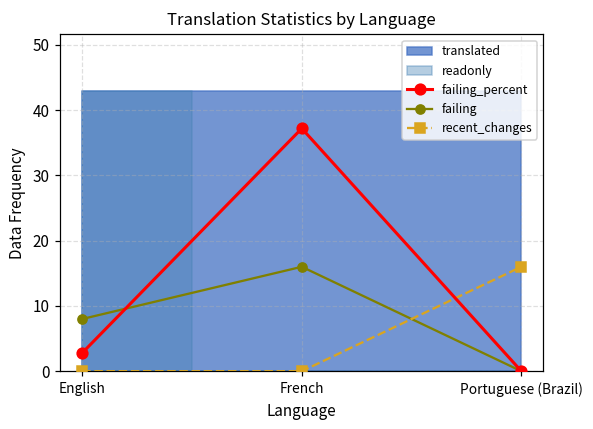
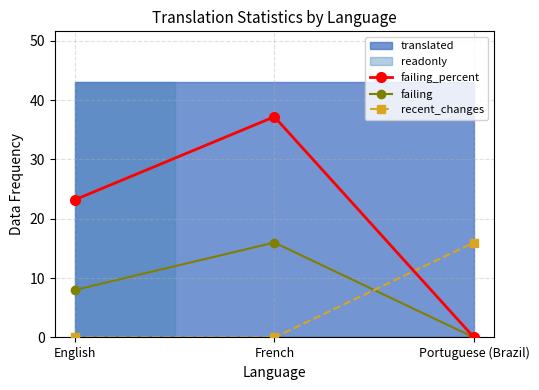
  {
    "failing_percent": {
-     "English": 3,
+     "English": 23,
      "French": 37
    },
    "failing": {
      "English": 8,
      "French": 16
    },
    "recent_changes": {
      "English": 0,
      "French": 0,
      "Portuguese (Brazil)": 16
    }
  }
